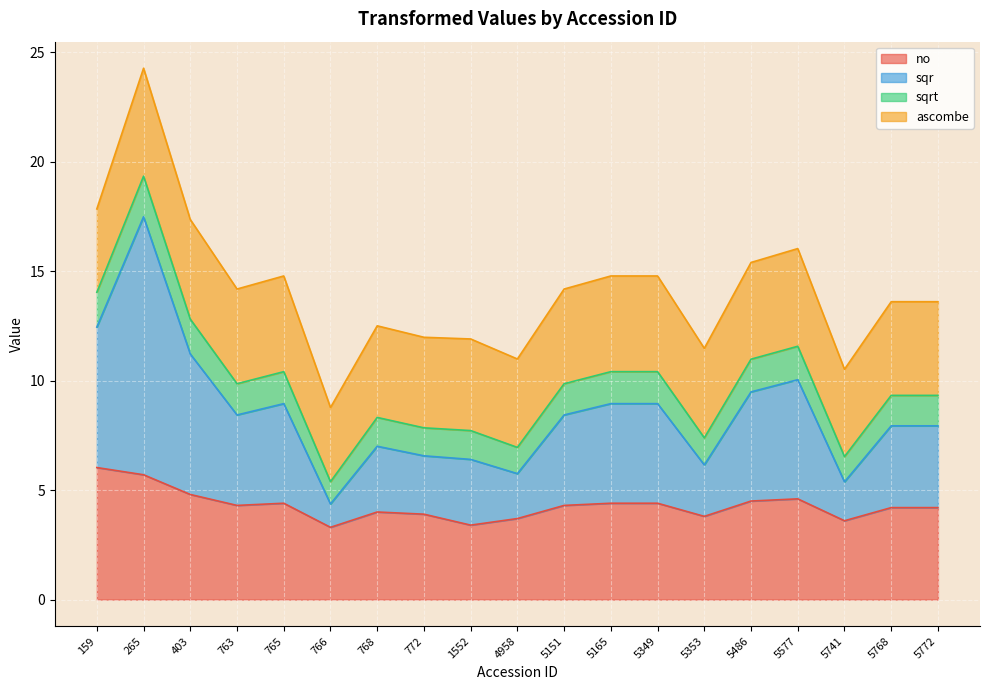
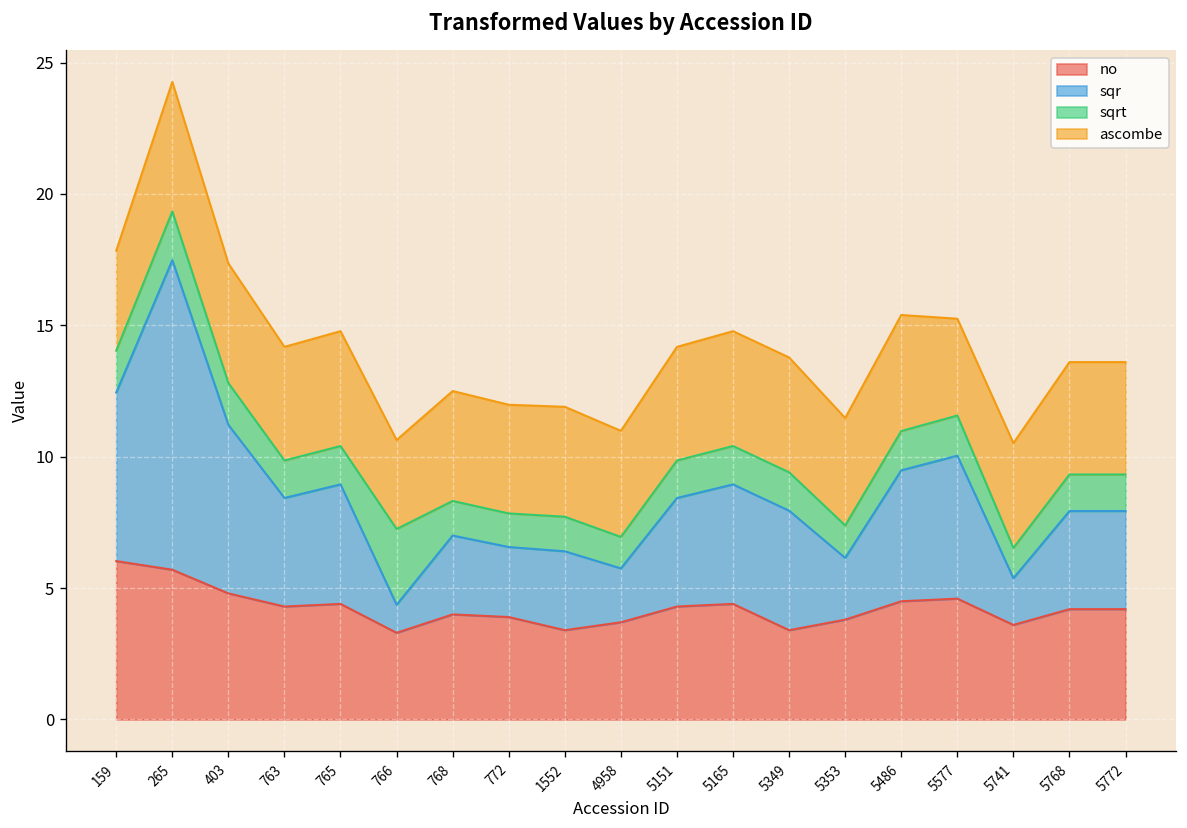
  {
    "no": {
      "159": 6.0,
      "265": 5.7,
      "403": 4.8,
      "763": 4.3,
      "765": 4.4,
      "766": 3.3,
      "768": 4.0,
      "772": 3.9,
      "1552": 3.4,
      "4958": 3.7,
      "5151": 4.3,
      "5165": 4.4,
-     "5349": 4.4,
+     "5349": 3.4,
      "5353": 3.8,
      "5486": 4.5,
      "5577": 4.6,
      "5741": 3.6,
      "5768": 4.2,
      "5772": 4.2
    },
    "sqr": {
      "159": 6.4,
      "265": 11.8,
      "403": 6.4,
      "763": 4.1,
      "765": 4.5,
      "766": 1.1,
      "768": 3.0,
      "772": 2.7,
      "1552": 3.0,
      "4958": 2.1,
      "5151": 4.1,
      "5165": 4.5,
      "5349": 4.5,
      "5353": 2.3,
      "5486": 5.0,
      "5577": 5.4,
      "5741": 1.8,
      "5768": 3.7,
      "5772": 3.7
    },
    "sqrt": {
      "159": 1.6,
      "265": 1.9,
      "403": 1.6,
      "763": 1.4,
      "765": 1.5,
-     "766": 1.0,
+     "766": 2.9,
      "768": 1.3,
      "772": 1.3,
      "1552": 1.3,
      "4958": 1.2,
      "5151": 1.4,
      "5165": 1.5,
      "5349": 1.5,
      "5353": 1.2,
      "5486": 1.5,
      "5577": 1.5,
      "5741": 1.2,
      "5768": 1.4,
      "5772": 1.4
    },
    "ascombe": {
      "159": 3.8,
      "265": 4.9,
      "403": 4.5,
      "763": 4.3,
      "765": 4.4,
      "766": 3.4,
      "768": 4.2,
      "772": 4.1,
      "1552": 4.2,
      "4958": 4.0,
      "5151": 4.3,
      "5165": 4.4,
      "5349": 4.4,
      "5353": 4.1,
      "5486": 4.4,
-     "5577": 4.5,
+     "5577": 3.7,
      "5741": 4.0,
      "5768": 4.3,
      "5772": 4.3
    }
  }
